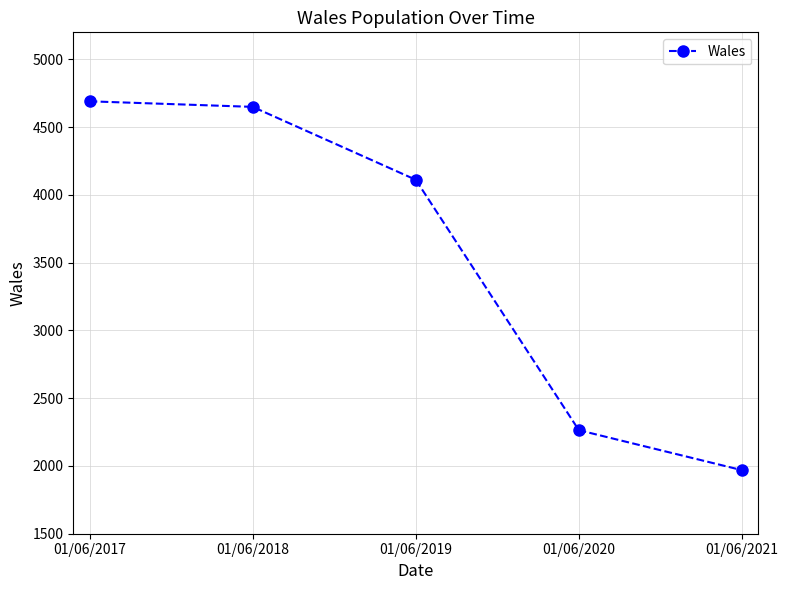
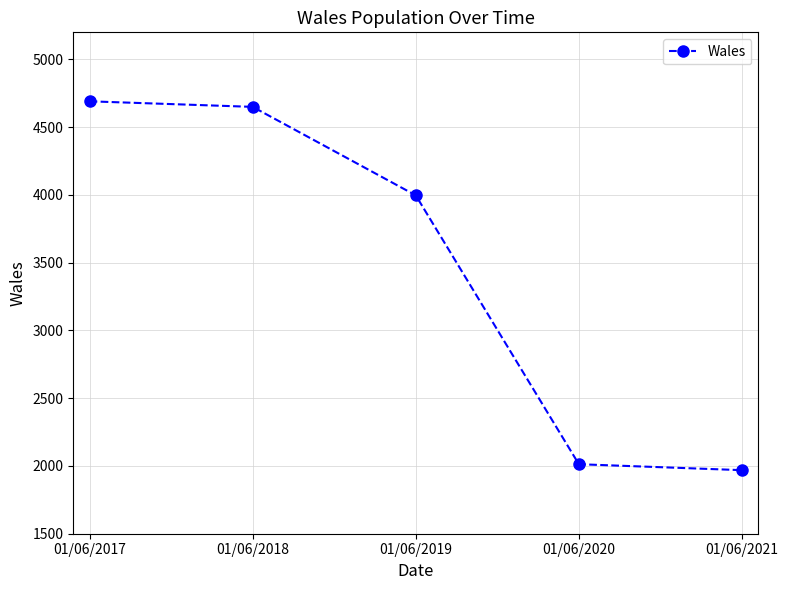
  {
    "01/06/2017": 4690,
    "01/06/2018": 4650,
-   "01/06/2019": 4110,
-   "01/06/2020": 2260,
+   "01/06/2019": 4000,
+   "01/06/2020": 2010,
    "01/06/2021": 1970
  }
